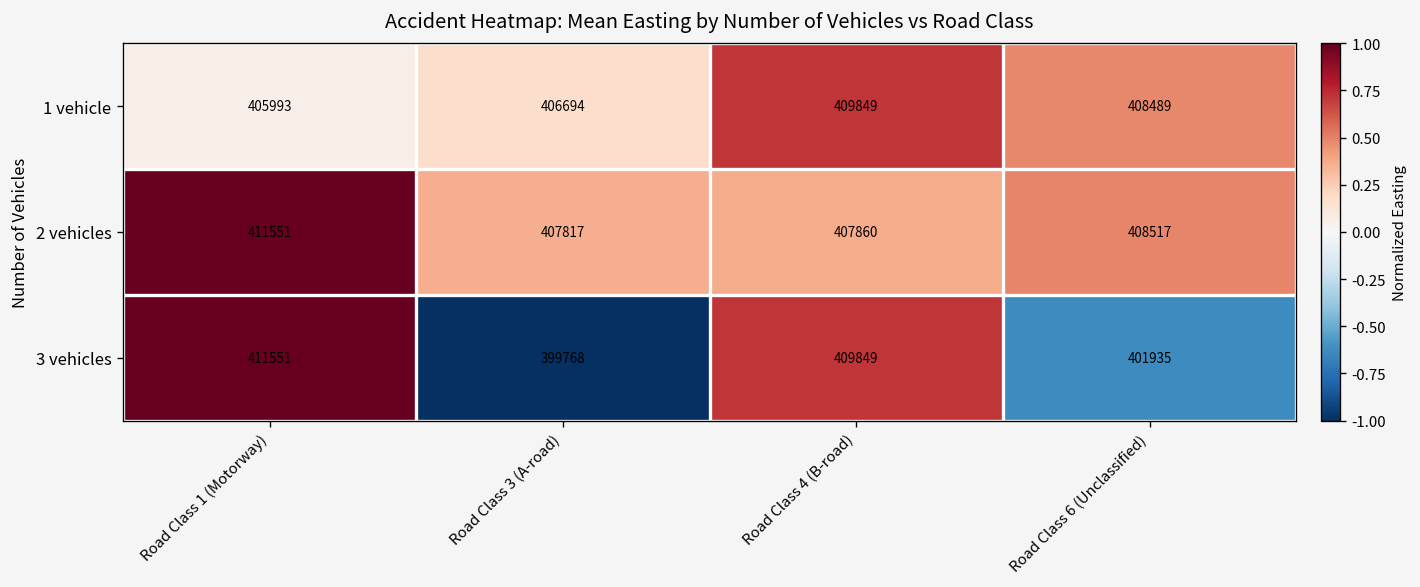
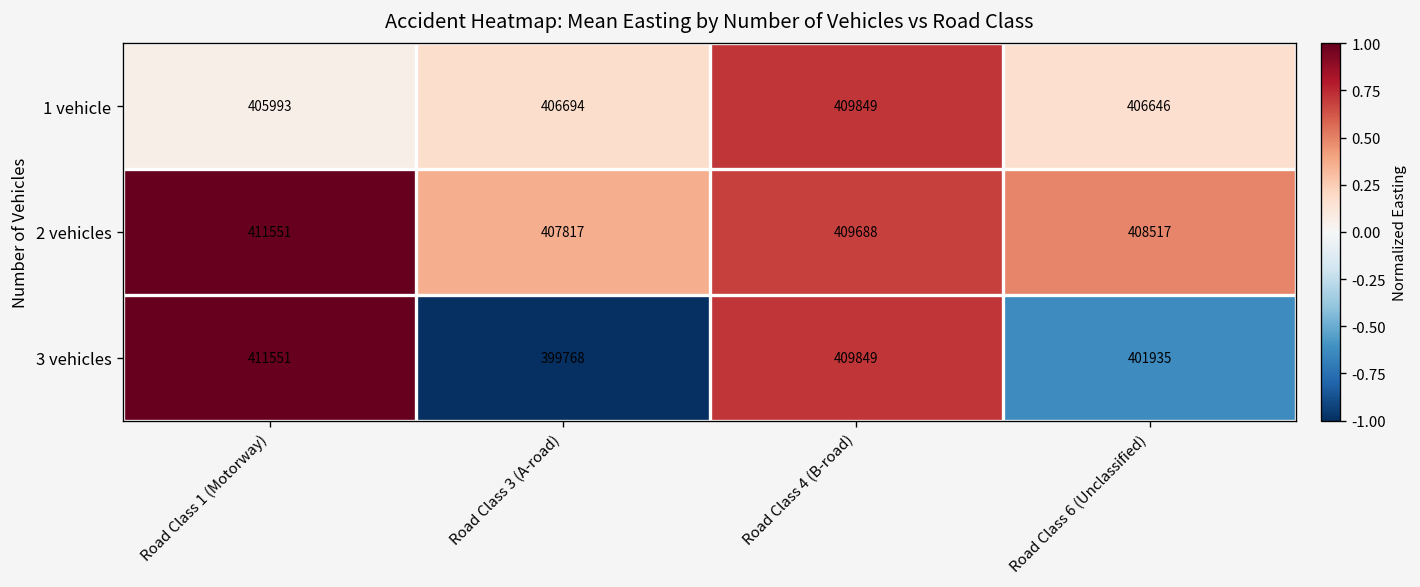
  {
    "1 vehicle": {
      "Road Class 1 (Motorway)": 405993,
      "Road Class 3 (A-road)": 406694,
      "Road Class 4 (B-road)": 409849,
-     "Road Class 6 (Unclassified)": 408489
+     "Road Class 6 (Unclassified)": 406646
    },
    "2 vehicles": {
      "Road Class 1 (Motorway)": 411551,
      "Road Class 3 (A-road)": 407817,
-     "Road Class 4 (B-road)": 407860,
+     "Road Class 4 (B-road)": 409688,
      "Road Class 6 (Unclassified)": 408517
    },
    "3 vehicles": {
      "Road Class 1 (Motorway)": 411551,
      "Road Class 3 (A-road)": 399768,
      "Road Class 4 (B-road)": 409849,
      "Road Class 6 (Unclassified)": 401935
    }
  }
